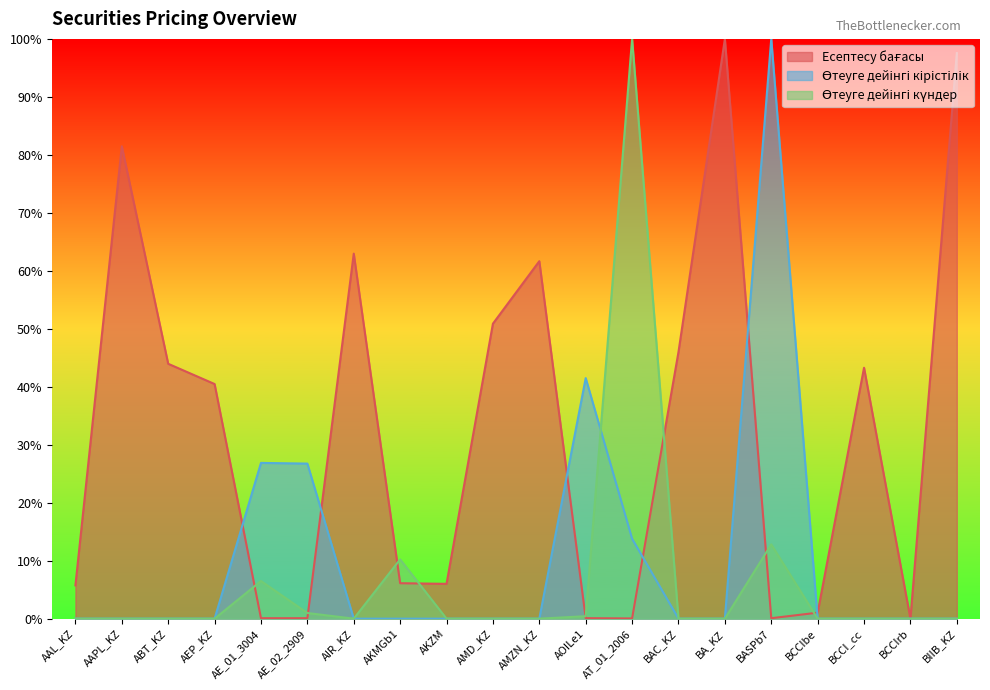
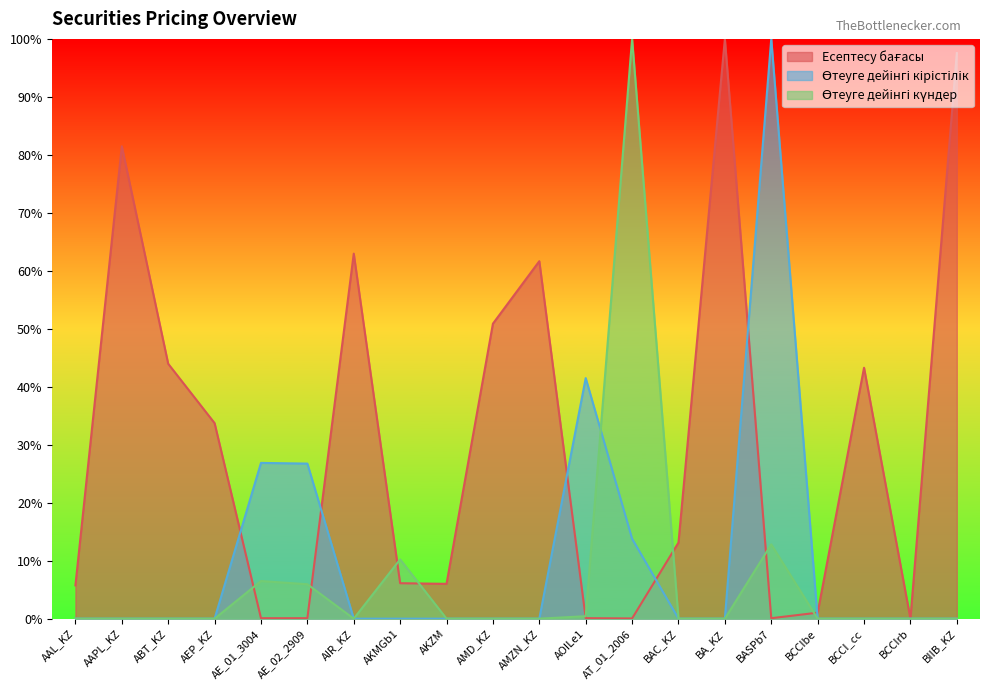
  {
    "Есептесу бағасы": {
      "AAL_KZ": "6%",
      "AAPL_KZ": "81%",
      "ABT_KZ": "44%",
-     "AEP_KZ": "40%",
+     "AEP_KZ": "34%",
      "AE_01_3004": "0%",
      "AE_02_2909": "0%",
      "AIR_KZ": "63%",
      "AKMGb1": "6%",
      "AKZM": "6%",
      "AMD_KZ": "51%",
      "AMZN_KZ": "62%",
      "AT_01_2006": "0%",
-     "BAC_KZ": "46%",
+     "BAC_KZ": "13%",
      "BA_KZ": "100%",
      "BASPb7": "0%",
      "BCCIbe": "1%",
      "BCCI_cc": "43%"
    },
    "Өтеуге дейінгі кірістілік": {
      "AE_01_3004": "27%",
      "AE_02_2909": "27%",
      "AKMGb1": "0%",
      "AOILe1": "41%",
      "AT_01_2006": "14%",
      "BASPb7": "100%"
    },
    "Өтеуге дейінгі күндер": {
      "AE_01_3004": "6%",
-     "AE_02_2909": "1%",
+     "AE_02_2909": "6%",
      "AKMGb1": "10%",
      "AT_01_2006": "100%",
      "BASPb7": "13%"
    }
  }
